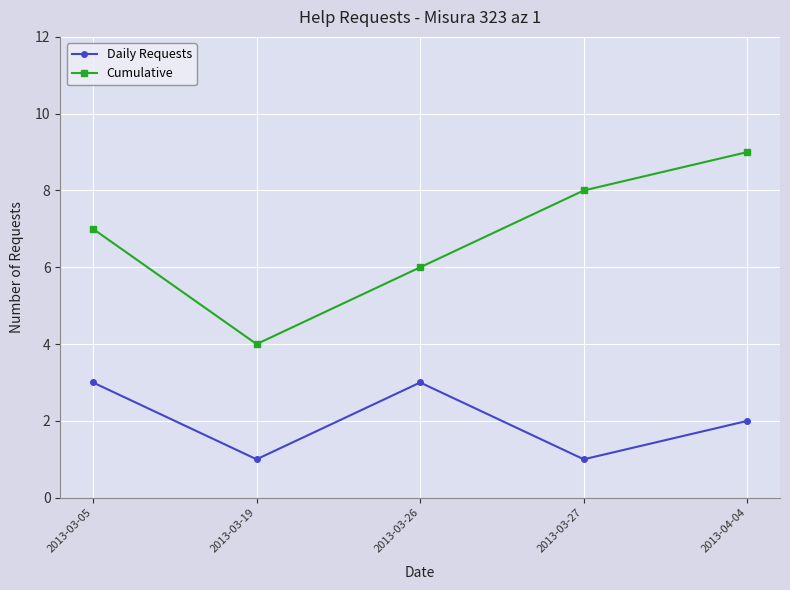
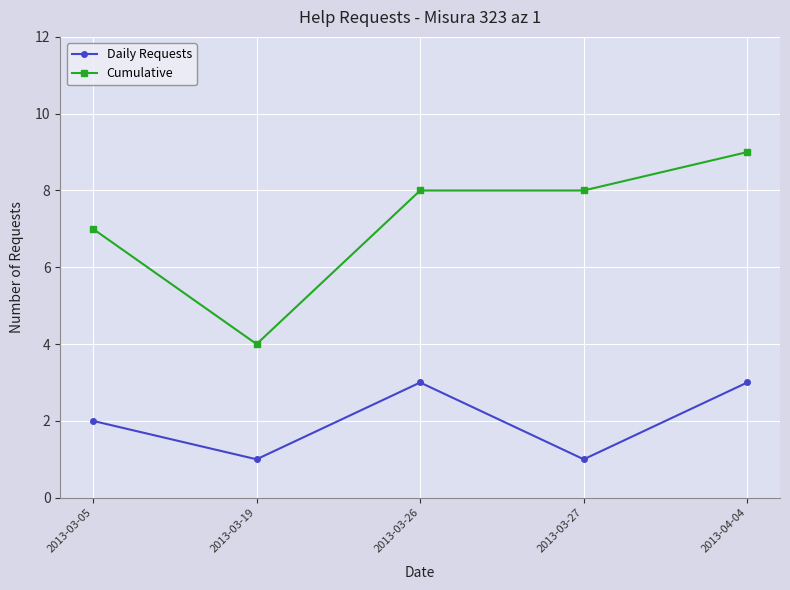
  {
    "Daily Requests": {
-     "2013-03-05": 3,
+     "2013-03-05": 2,
      "2013-03-19": 1,
      "2013-03-26": 3,
      "2013-03-27": 1,
-     "2013-04-04": 2
+     "2013-04-04": 3
    },
    "Cumulative": {
      "2013-03-05": 7,
      "2013-03-19": 4,
-     "2013-03-26": 6,
+     "2013-03-26": 8,
      "2013-03-27": 8,
      "2013-04-04": 9
    }
  }
